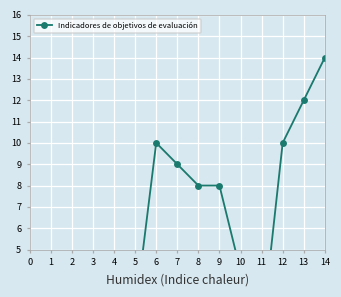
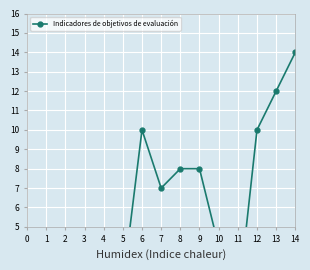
  {
    "6": 10,
-   "7": 9,
+   "7": 7,
    "8": 8,
    "9": 8,
    "12": 10,
    "13": 12,
    "14": 14
  }
